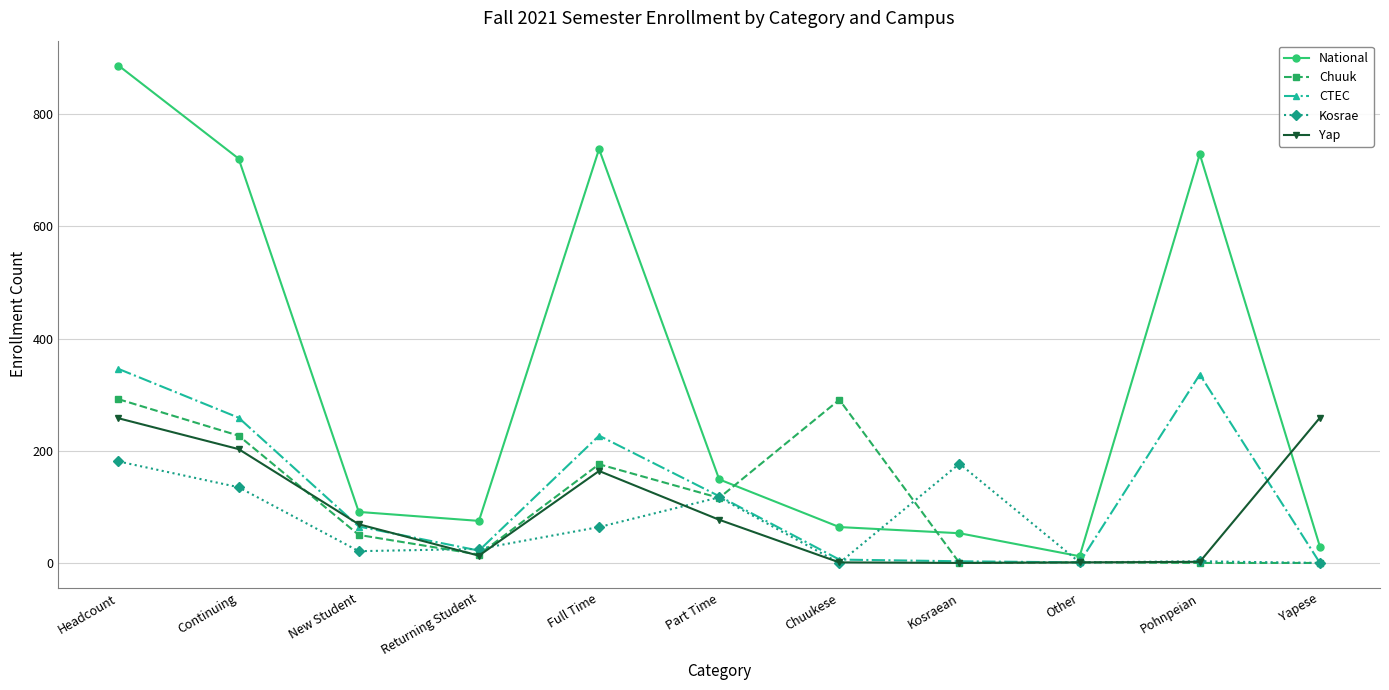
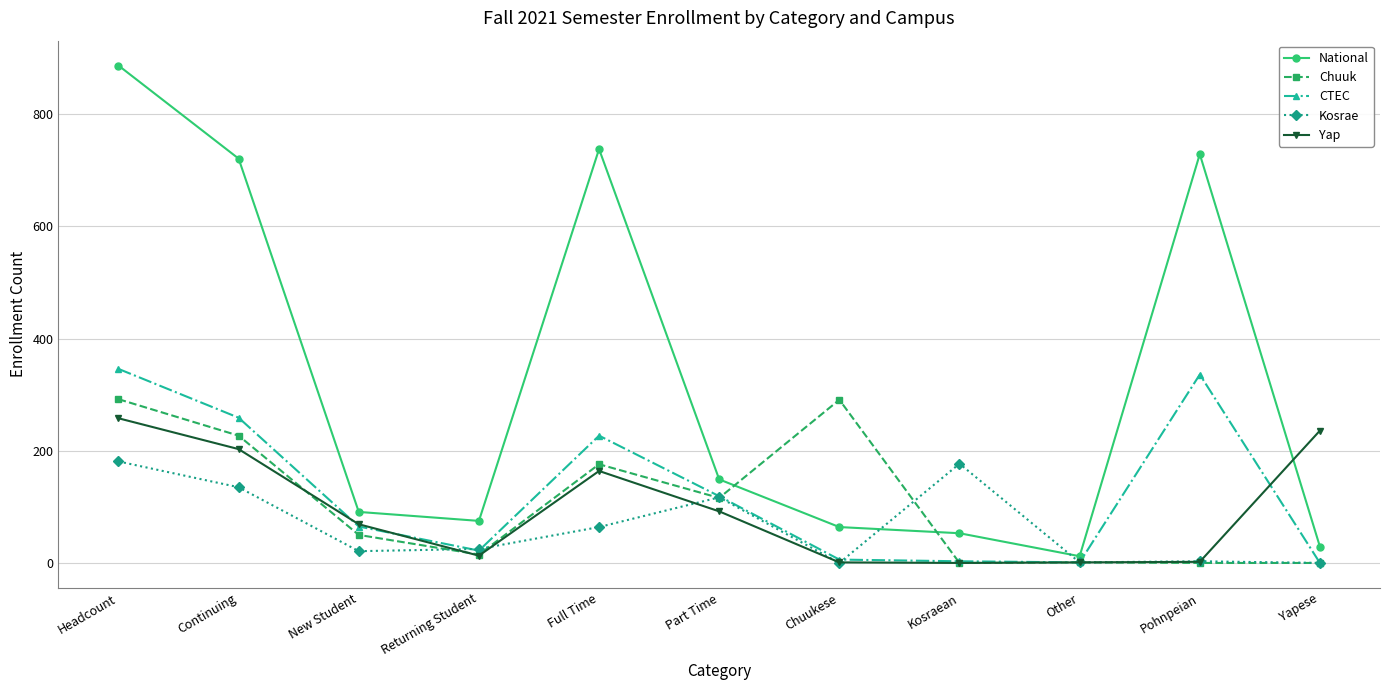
  {
    "Yap": {
      "Headcount": 260,
      "Continuing": 200,
      "Full Time": 160,
-     "Part Time": 80,
-     "Yapese": 260
+     "Part Time": 90,
+     "Yapese": 240
    }
  }
